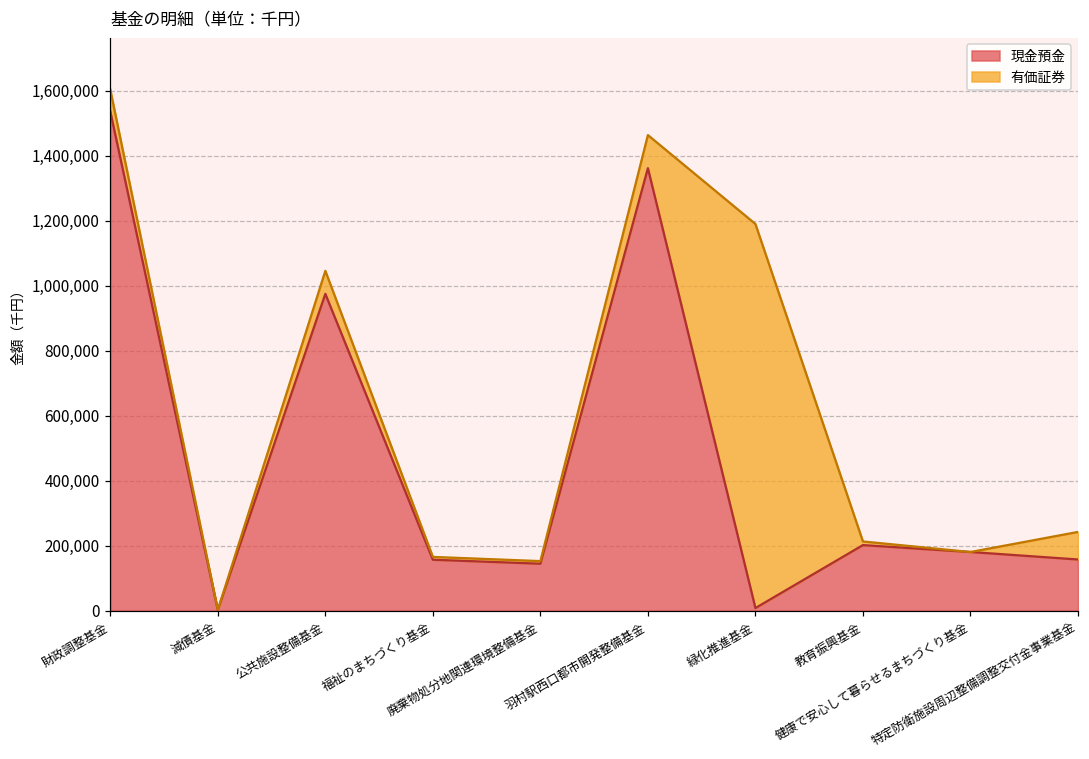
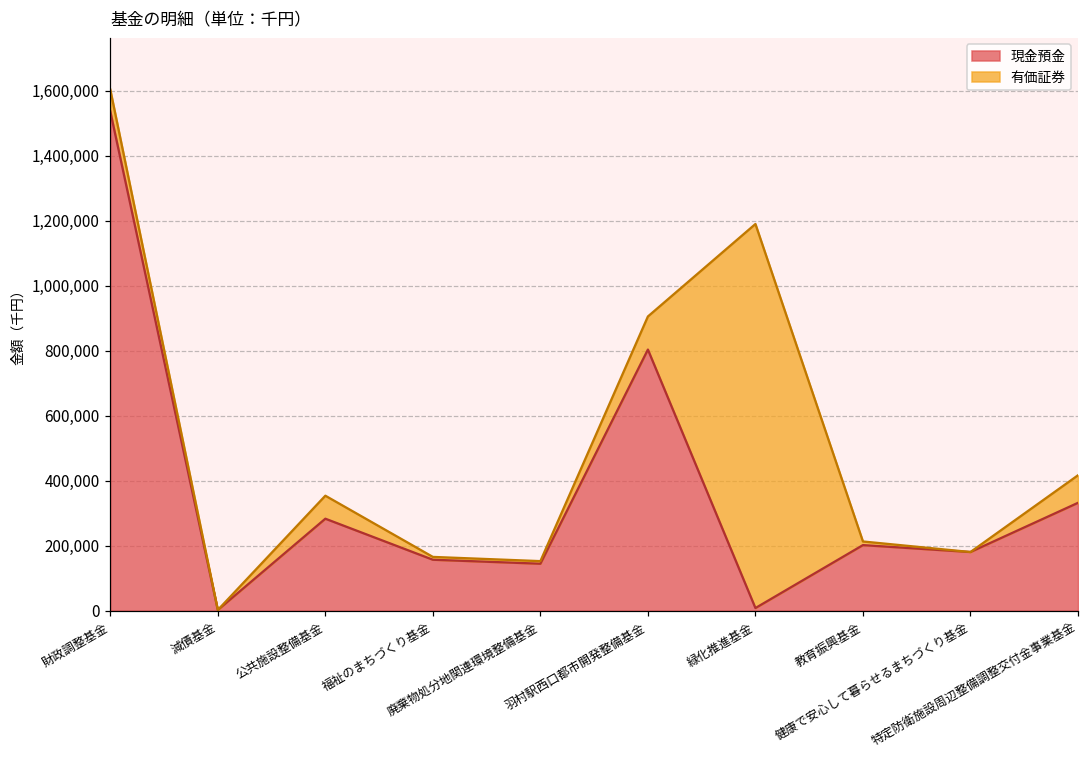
  {
    "現金預金": {
      "財政調整基金": "1,540,000",
-     "公共施設整備基金": "970,000",
-     "羽村駅西口都市開発整備基金": "1,360,000",
+     "公共施設整備基金": "280,000",
+     "羽村駅西口都市開発整備基金": "800,000",
      "緑化推進基金": "10,000",
      "教育振興基金": "200,000",
-     "特定防衛施設周辺整備調整交付金事業基金": "160,000"
+     "特定防衛施設周辺整備調整交付金事業基金": "330,000"
    },
    "有価証券": {
      "財政調整基金": "70,000",
      "公共施設整備基金": "70,000",
      "羽村駅西口都市開発整備基金": "100,000",
      "緑化推進基金": "1,180,000",
      "教育振興基金": "10,000",
      "特定防衛施設周辺整備調整交付金事業基金": "80,000"
    }
  }
